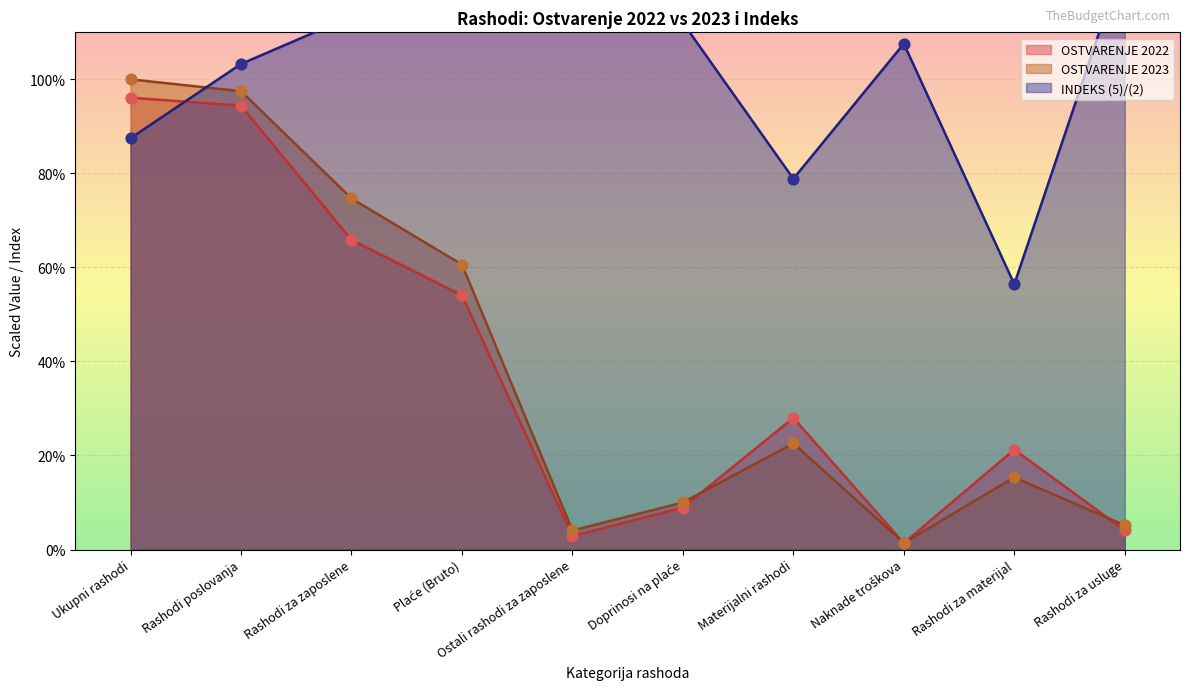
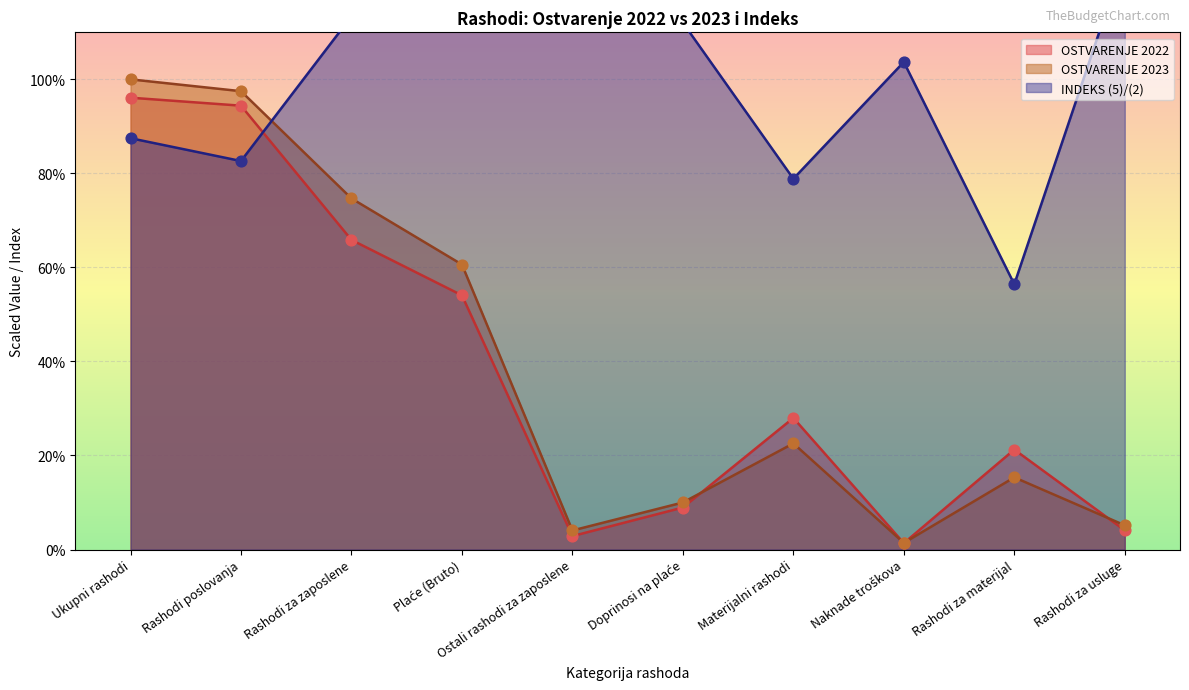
  {
    "INDEKS (5)/(2)": {
      "Ukupni rashodi": "87%",
-     "Rashodi poslovanja": "103%",
+     "Rashodi poslovanja": "83%",
      "Materijalni rashodi": "79%",
-     "Naknade troškova": "108%",
+     "Naknade troškova": "104%",
      "Rashodi za materijal": "56%"
    }
  }
